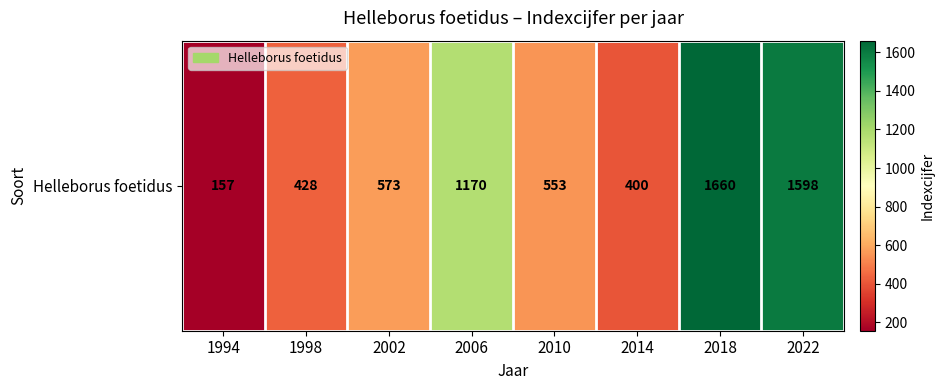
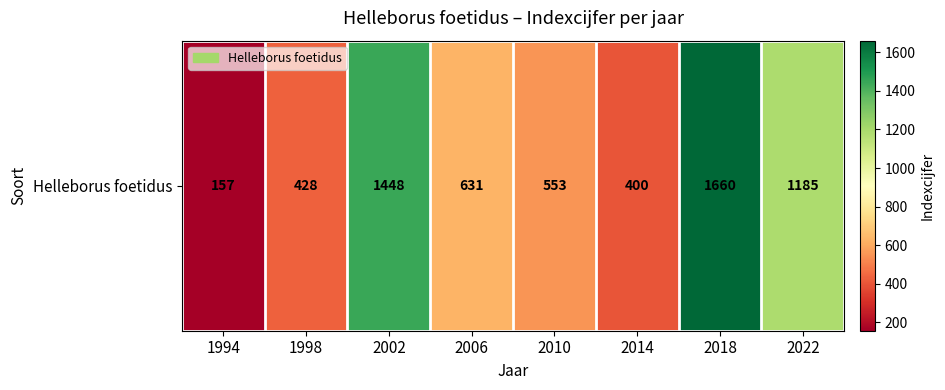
  {
    "Helleborus foetidus": {
      "1994": 157,
      "1998": 428,
-     "2002": 573,
-     "2006": 1170,
+     "2002": 1448,
+     "2006": 631,
      "2010": 553,
      "2014": 400,
      "2018": 1660,
-     "2022": 1598
+     "2022": 1185
    }
  }
